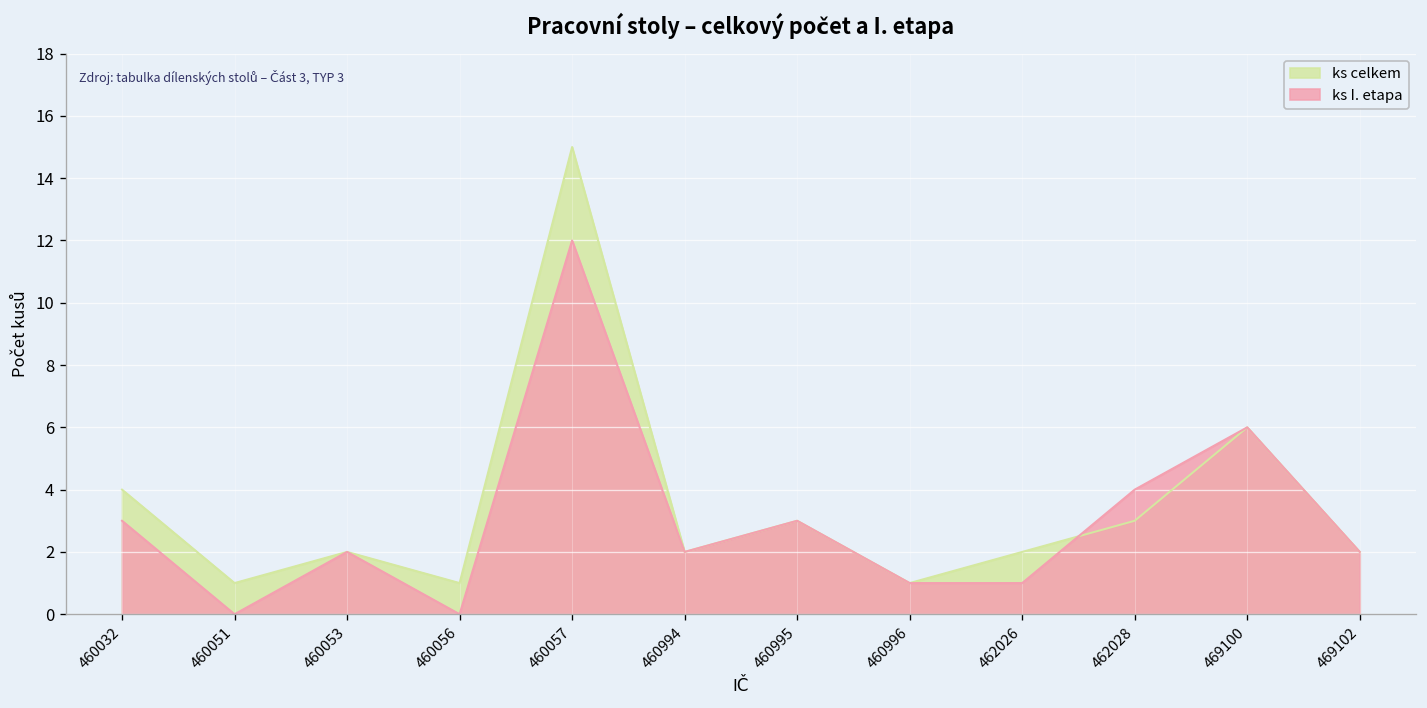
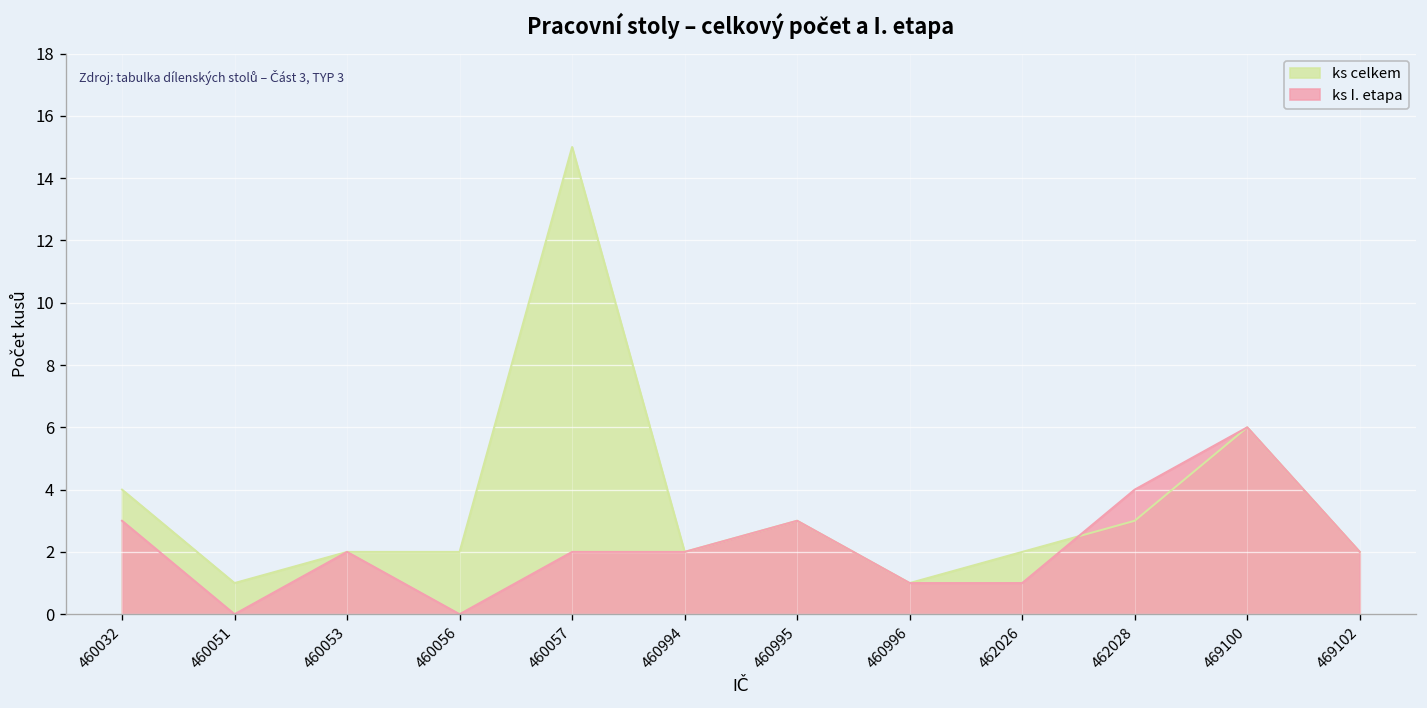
  {
    "ks celkem": {
      "460032": 4,
      "460051": 1,
-     "460056": 1,
+     "460056": 2,
      "460057": 15,
      "462026": 2,
      "462028": 3
    },
    "ks I. etapa": {
      "460032": 3,
      "460051": 0,
      "460056": 0,
-     "460057": 12,
+     "460057": 2,
      "462026": 1,
      "462028": 4
    }
  }
